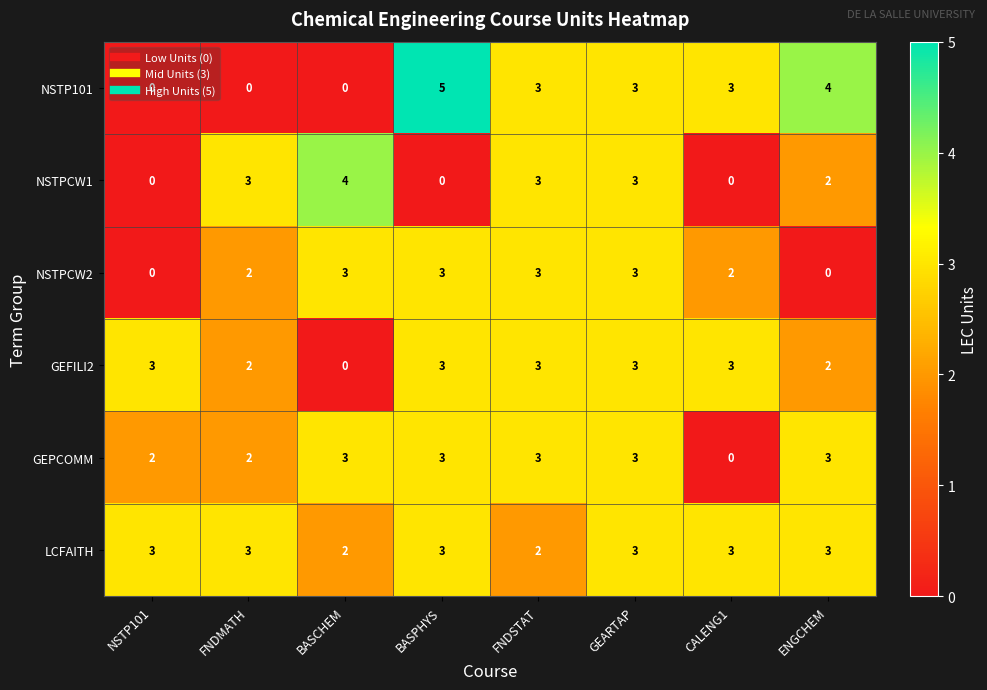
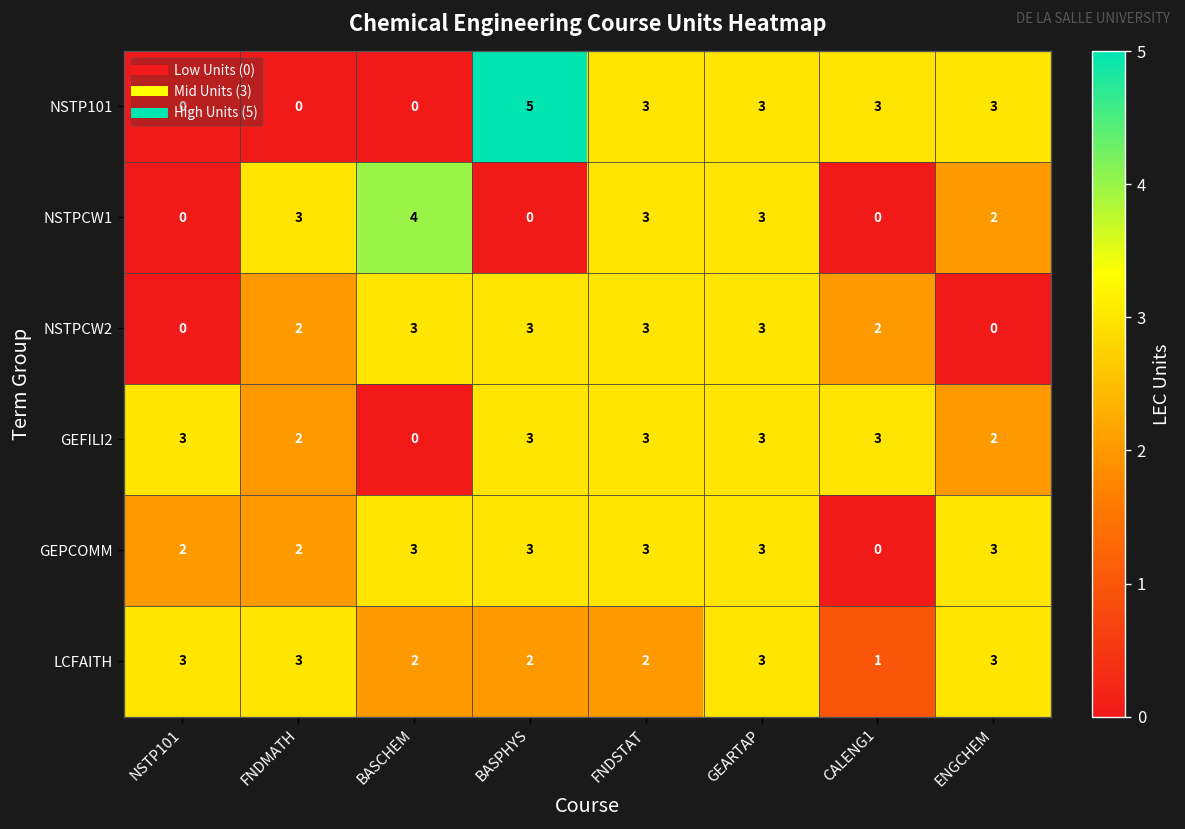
  {
    "NSTP101": {
      "FNDMATH": 0,
      "BASCHEM": 0,
      "BASPHYS": 5,
      "FNDSTAT": 3,
      "GEARTAP": 3,
      "CALENG1": 3,
-     "ENGCHEM": 4
+     "ENGCHEM": 3
    },
    "NSTPCW1": {
      "NSTP101": 0,
      "FNDMATH": 3,
      "BASCHEM": 4,
      "BASPHYS": 0,
      "FNDSTAT": 3,
      "GEARTAP": 3,
      "CALENG1": 0,
      "ENGCHEM": 2
    },
    "NSTPCW2": {
      "NSTP101": 0,
      "FNDMATH": 2,
      "BASCHEM": 3,
      "BASPHYS": 3,
      "FNDSTAT": 3,
      "GEARTAP": 3,
      "CALENG1": 2,
      "ENGCHEM": 0
    },
    "GEFILI2": {
      "NSTP101": 3,
      "FNDMATH": 2,
      "BASCHEM": 0,
      "BASPHYS": 3,
      "FNDSTAT": 3,
      "GEARTAP": 3,
      "CALENG1": 3,
      "ENGCHEM": 2
    },
    "GEPCOMM": {
      "NSTP101": 2,
      "FNDMATH": 2,
      "BASCHEM": 3,
      "BASPHYS": 3,
      "FNDSTAT": 3,
      "GEARTAP": 3,
      "CALENG1": 0,
      "ENGCHEM": 3
    },
    "LCFAITH": {
      "NSTP101": 3,
      "FNDMATH": 3,
      "BASCHEM": 2,
-     "BASPHYS": 3,
+     "BASPHYS": 2,
      "FNDSTAT": 2,
      "GEARTAP": 3,
-     "CALENG1": 3,
+     "CALENG1": 1,
      "ENGCHEM": 3
    }
  }
